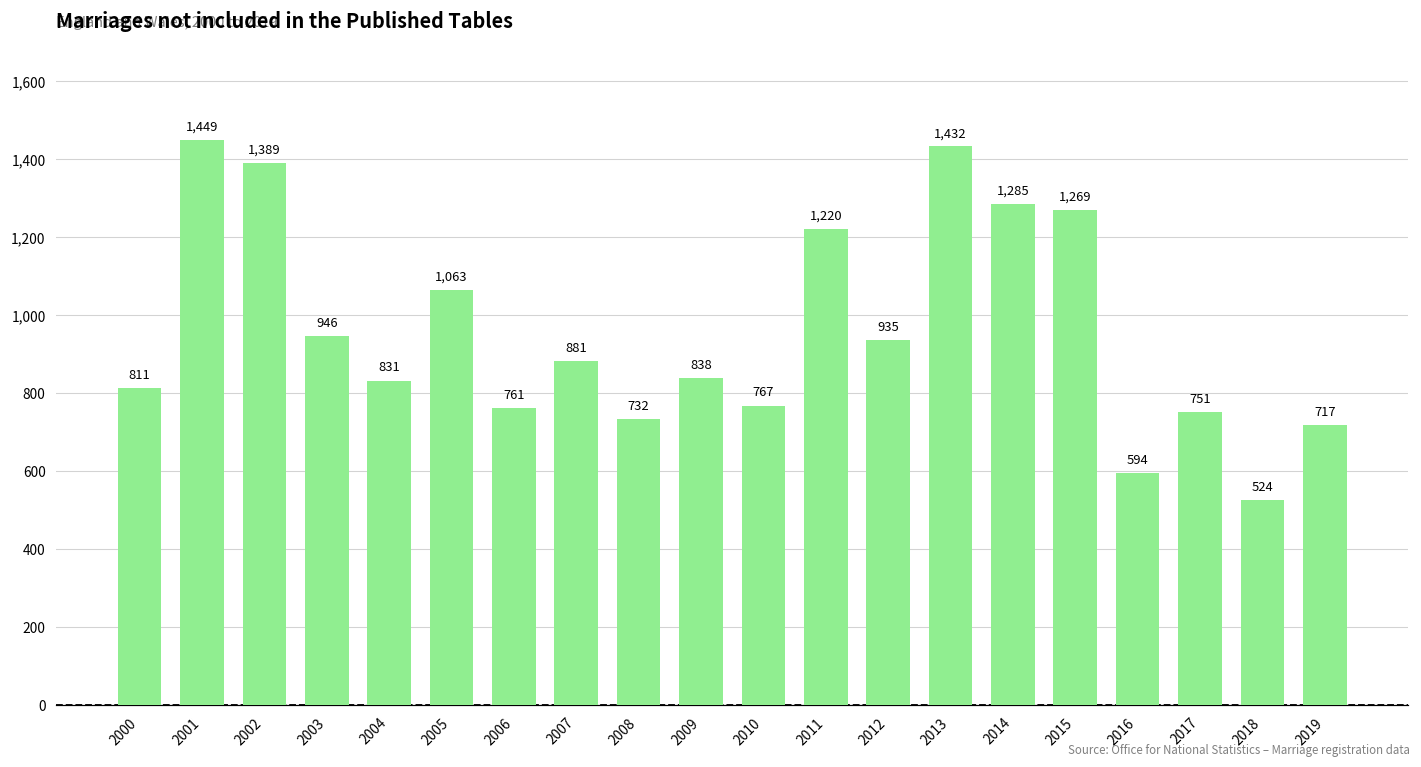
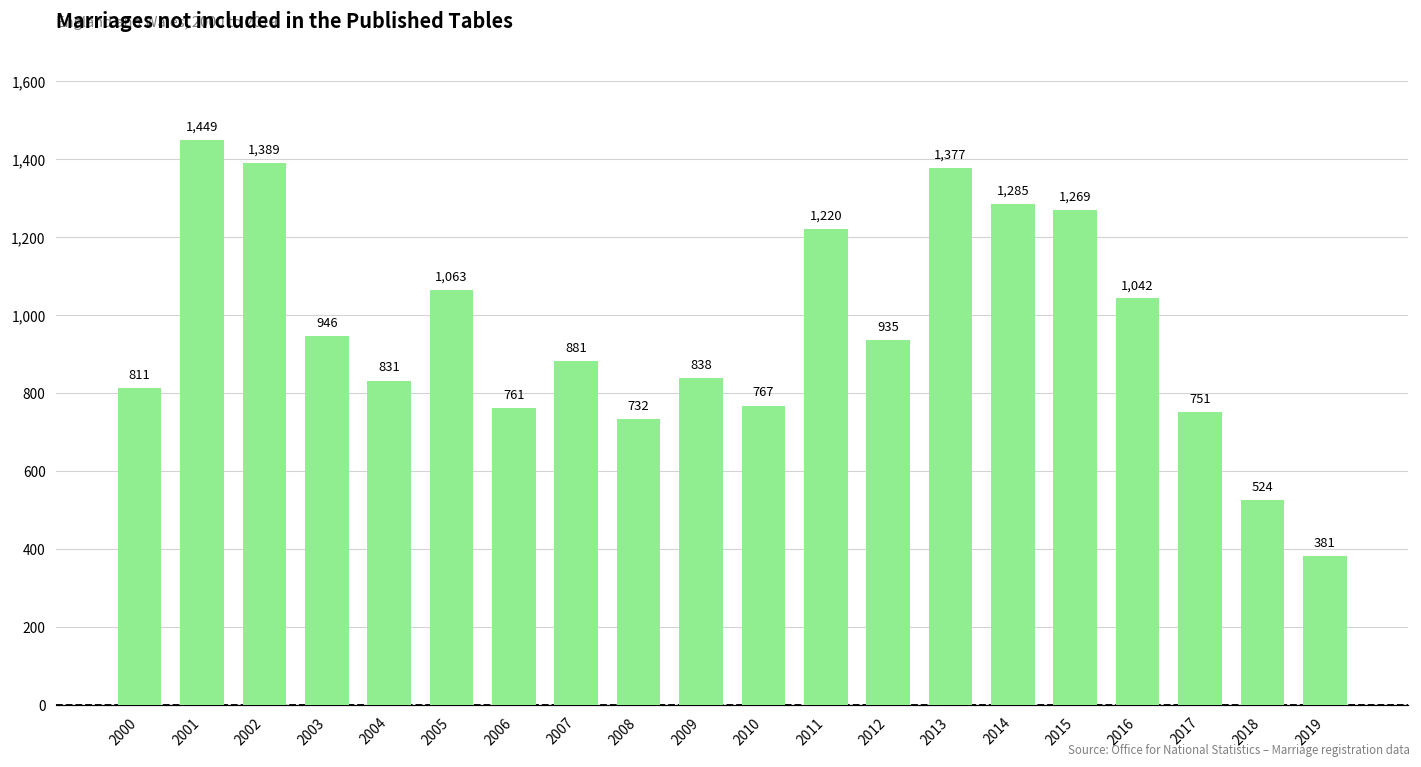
  {
    "2000": "811",
    "2001": "1,449",
    "2002": "1,389",
    "2003": "946",
    "2004": "831",
    "2005": "1,063",
    "2006": "761",
    "2007": "881",
    "2008": "732",
    "2009": "838",
    "2010": "767",
    "2011": "1,220",
    "2012": "935",
-   "2013": "1,432",
+   "2013": "1,377",
    "2014": "1,285",
    "2015": "1,269",
-   "2016": "594",
+   "2016": "1,042",
    "2017": "751",
    "2018": "524",
-   "2019": "717"
+   "2019": "381"
  }
